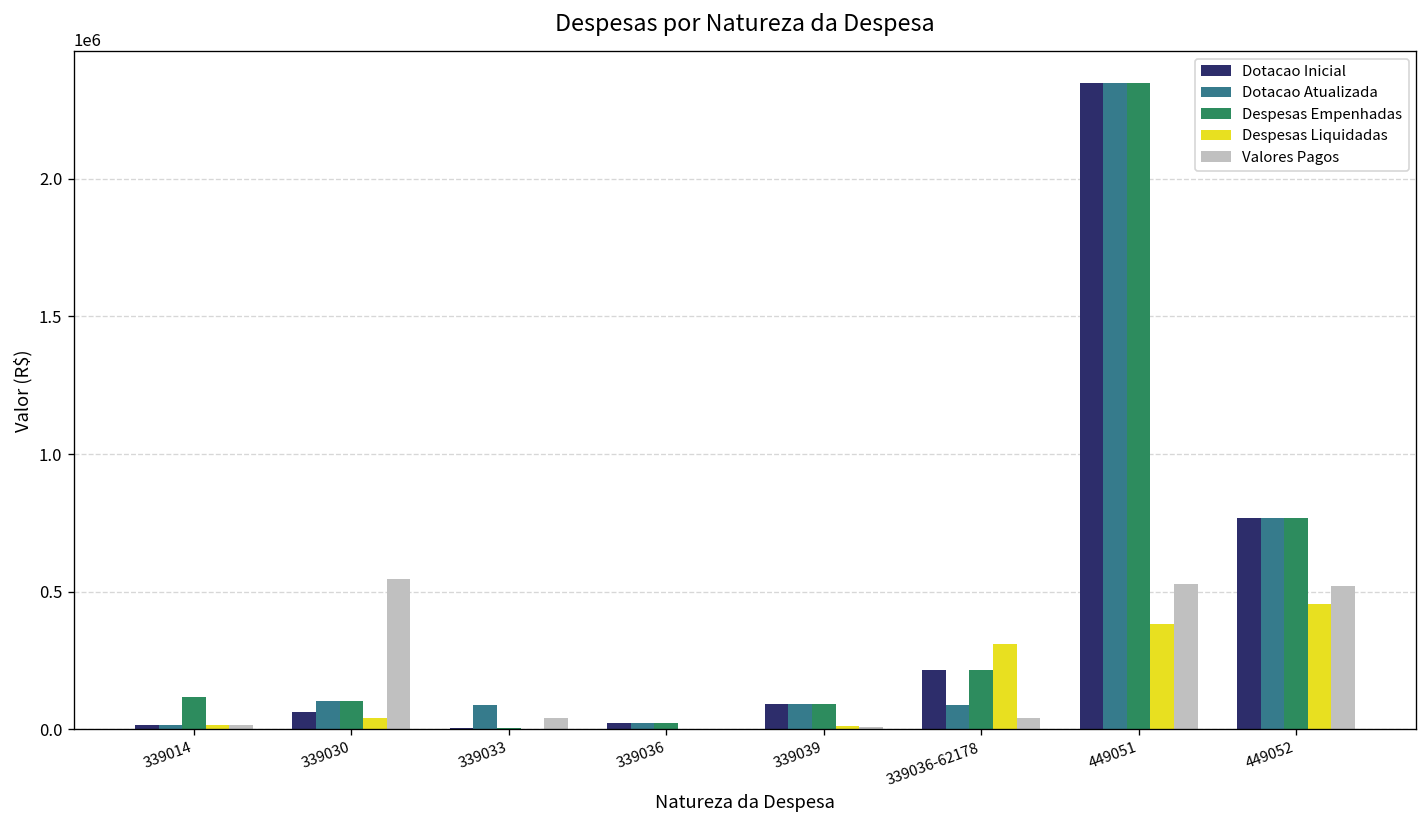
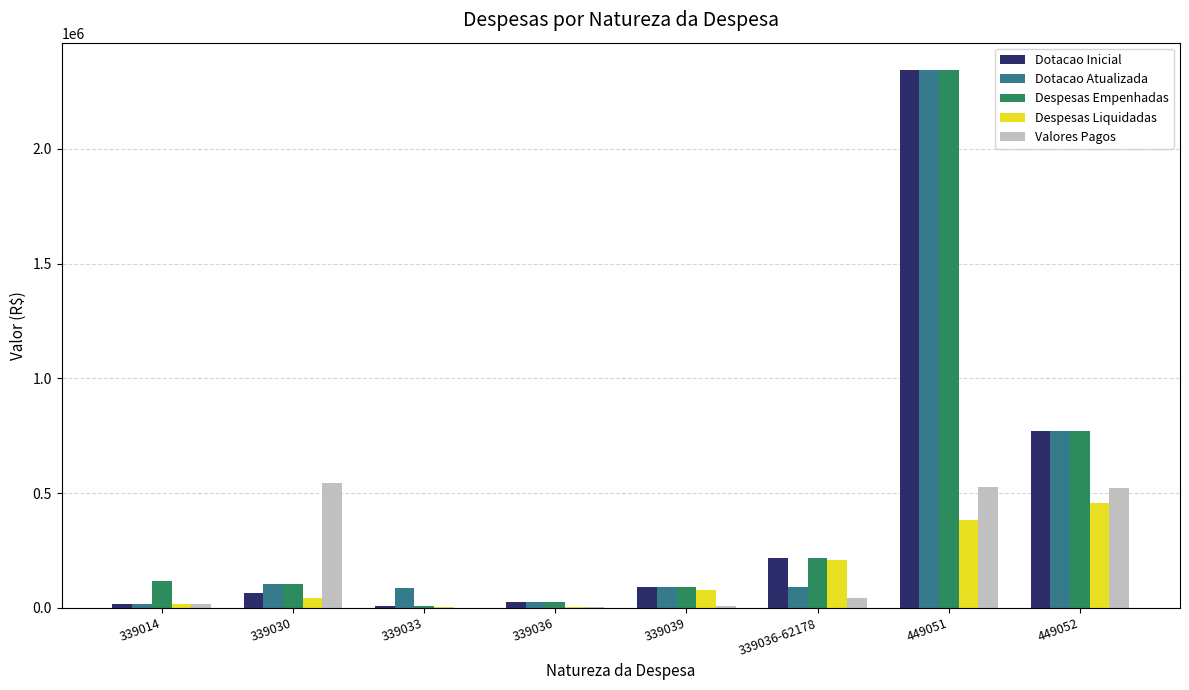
  {
    "Dotacao Inicial": {
      "339014": 20000,
      "339030": 60000,
      "339036": 20000,
      "339039": 90000,
      "339036-62178": 220000,
      "449051": 2350000,
      "449052": 770000
    },
    "Despesas Liquidadas": {
      "339014": 20000,
      "339030": 40000,
-     "339039": 10000,
-     "339036-62178": 310000,
+     "339039": 80000,
+     "339036-62178": 210000,
      "449051": 380000,
      "449052": 460000
    },
    "Valores Pagos": {
      "339014": 20000,
      "339030": 540000,
-     "339033": 40000,
+     "339033": 0,
      "339036-62178": 40000,
      "449051": 530000,
      "449052": 520000
    }
  }
